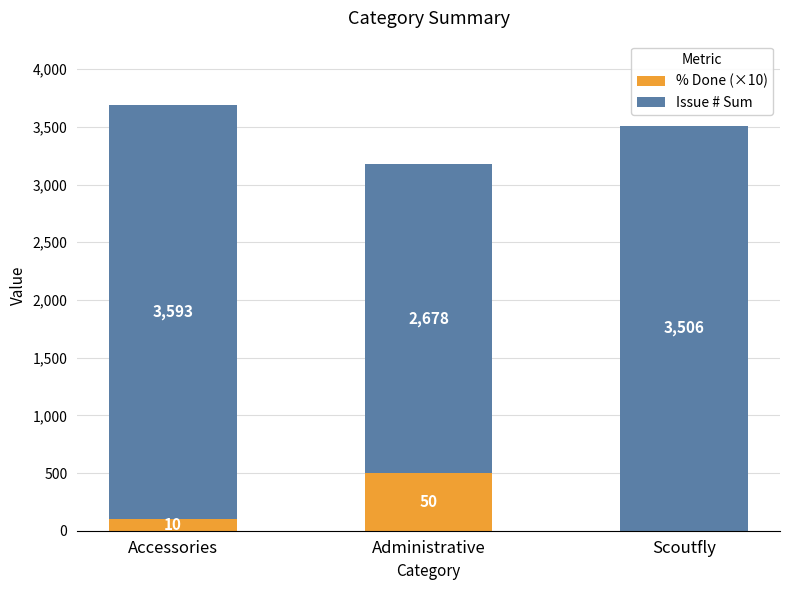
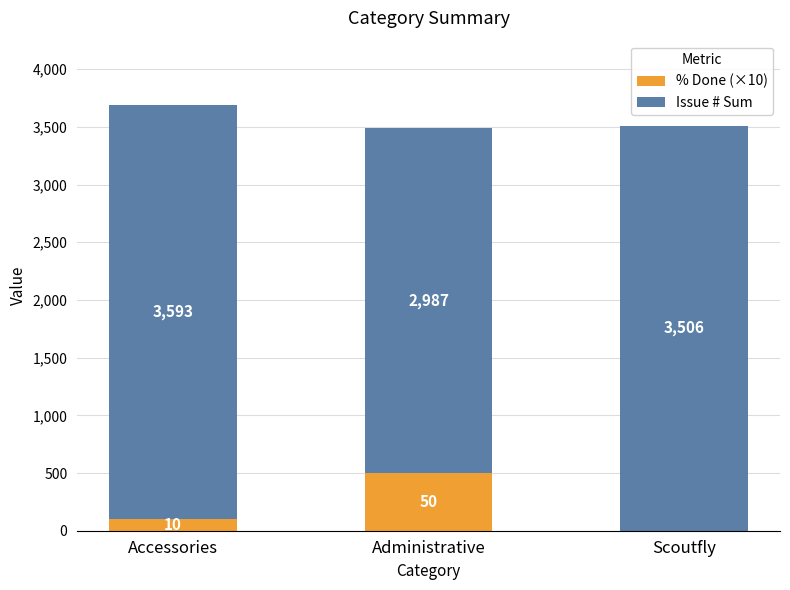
  {
    "% Done (×10)": {
      "Scoutfly": "0"
    },
    "Issue # Sum": {
      "Accessories": "3,593",
-     "Administrative": "2,678",
+     "Administrative": "2,987",
      "Scoutfly": "3,506"
    }
  }
